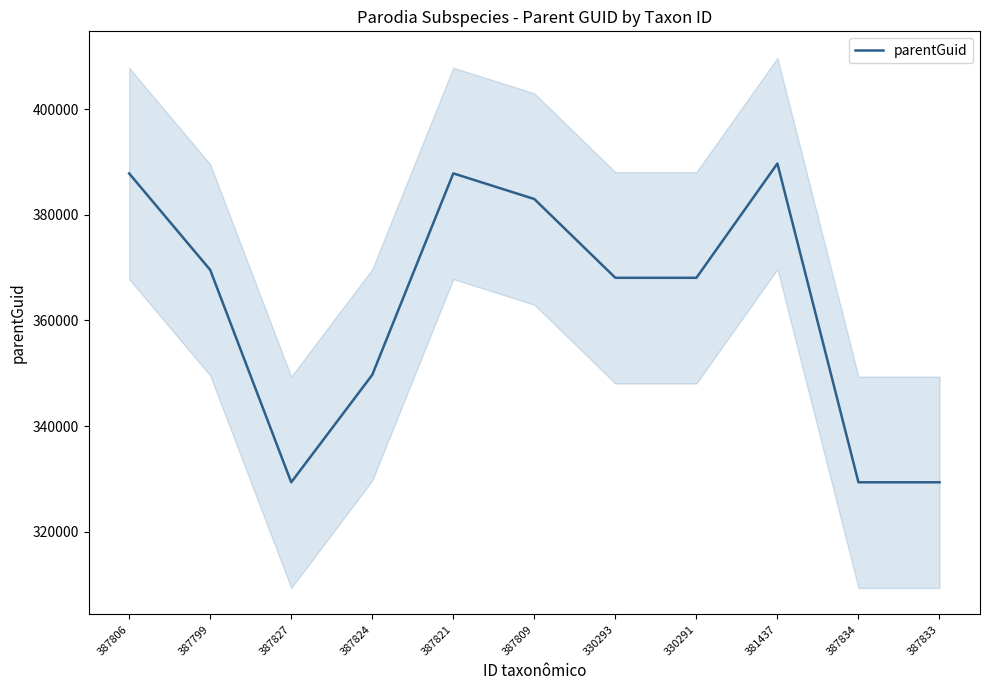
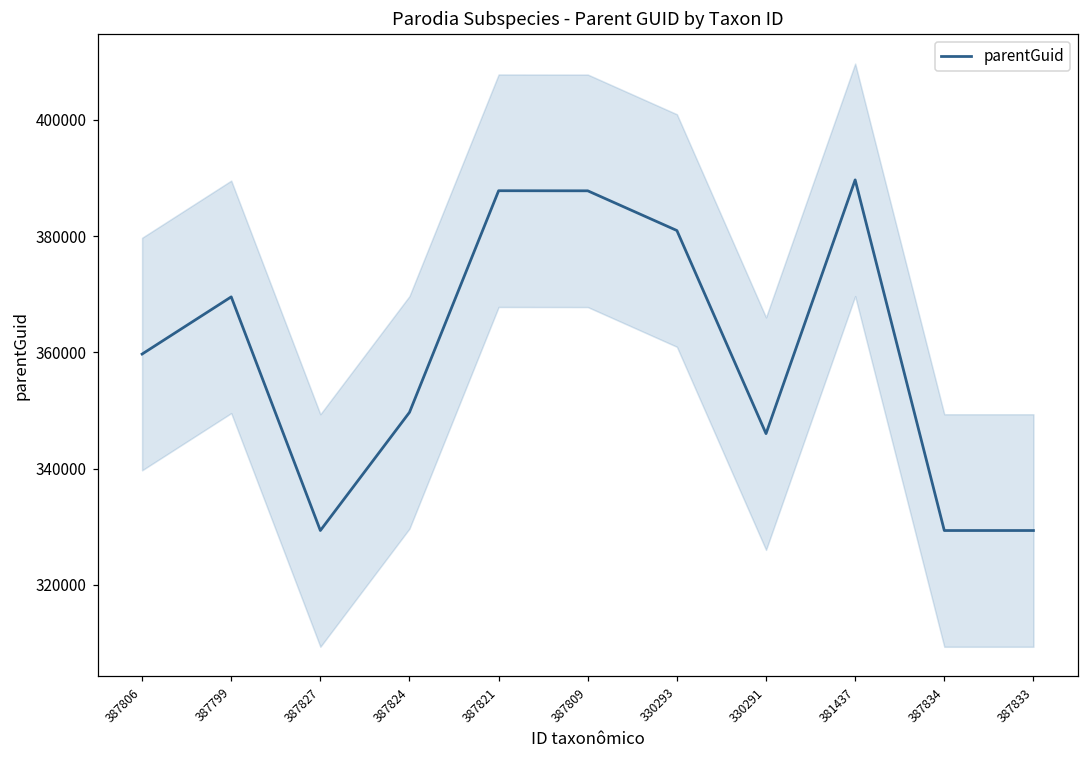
  {
    "parentGuid": {
-     "387806": 388000,
+     "387806": 360000,
      "387799": 370000,
      "387827": 329000,
      "387824": 350000,
      "387821": 388000,
-     "387809": 383000,
-     "330293": 368000,
-     "330291": 368000,
+     "387809": 388000,
+     "330293": 381000,
+     "330291": 346000,
      "381437": 390000,
      "387834": 329000,
      "387833": 329000
    }
  }
